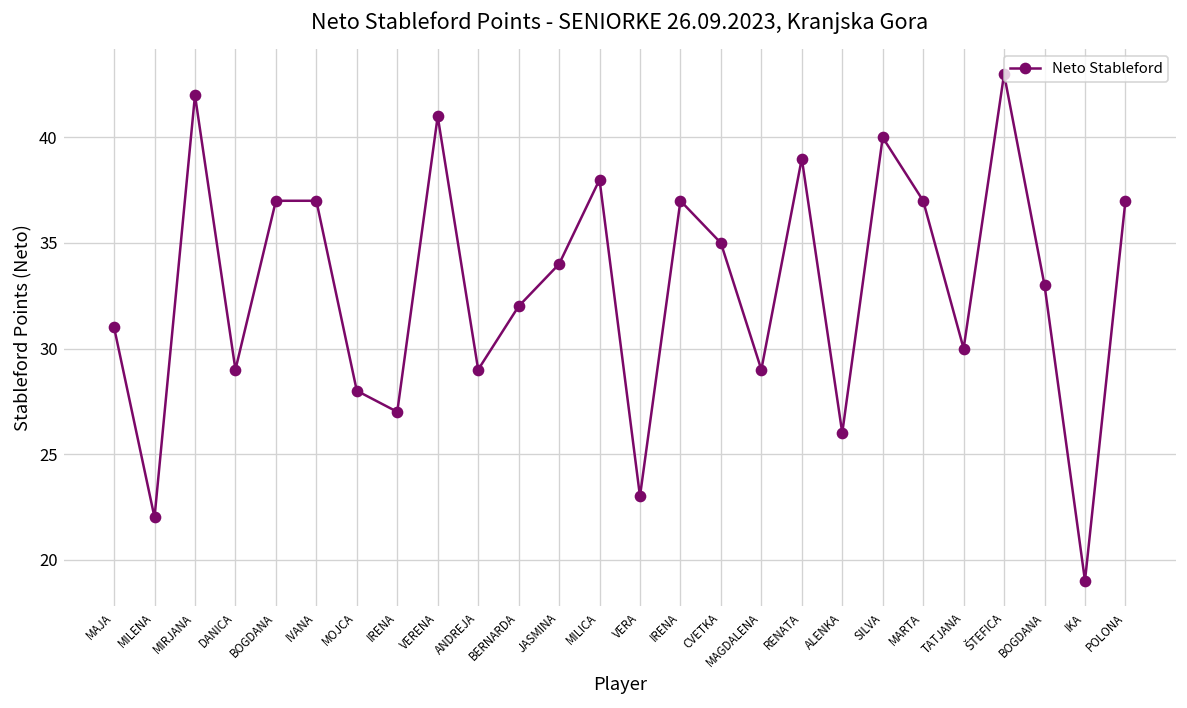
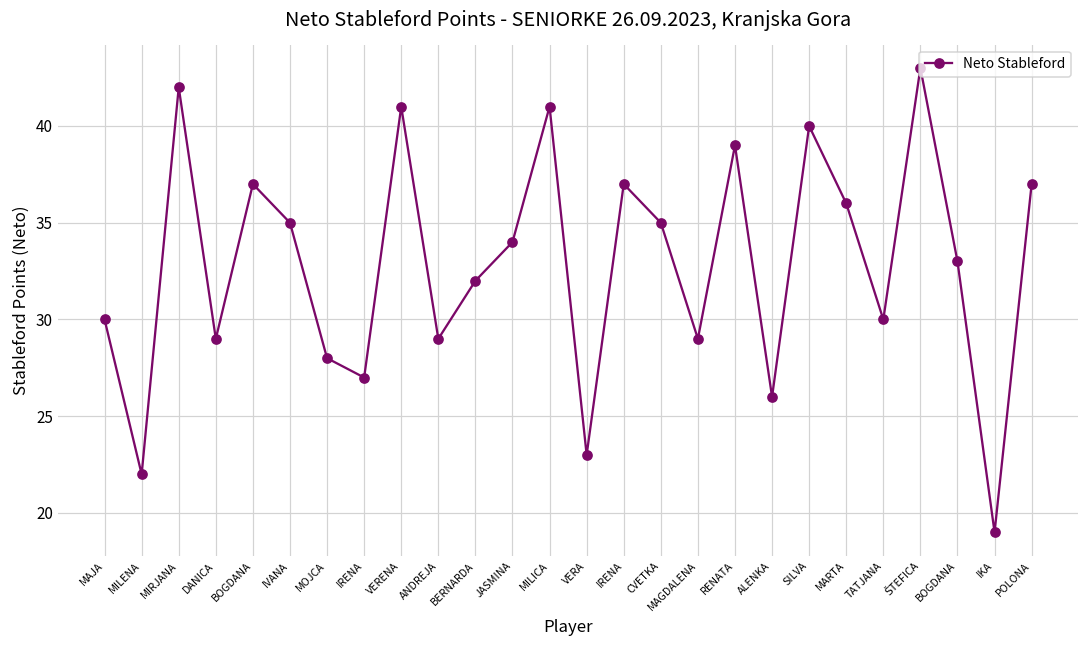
  {
-   "MAJA": 31,
+   "MAJA": 30,
    "MILENA": 22,
    "MIRJANA": 42,
    "DANICA": 29,
-   "IVANA": 37,
+   "IVANA": 35,
    "MOJCA": 28,
    "VERENA": 41,
    "ANDREJA": 29,
    "BERNARDA": 32,
    "JASMINA": 34,
-   "MILICA": 38,
+   "MILICA": 41,
    "VERA": 23,
    "CVETKA": 35,
    "MAGDALENA": 29,
    "RENATA": 39,
    "ALENKA": 26,
    "SILVA": 40,
-   "MARTA": 37,
+   "MARTA": 36,
    "TATJANA": 30,
    "IKA": 19,
    "POLONA": 37
  }
